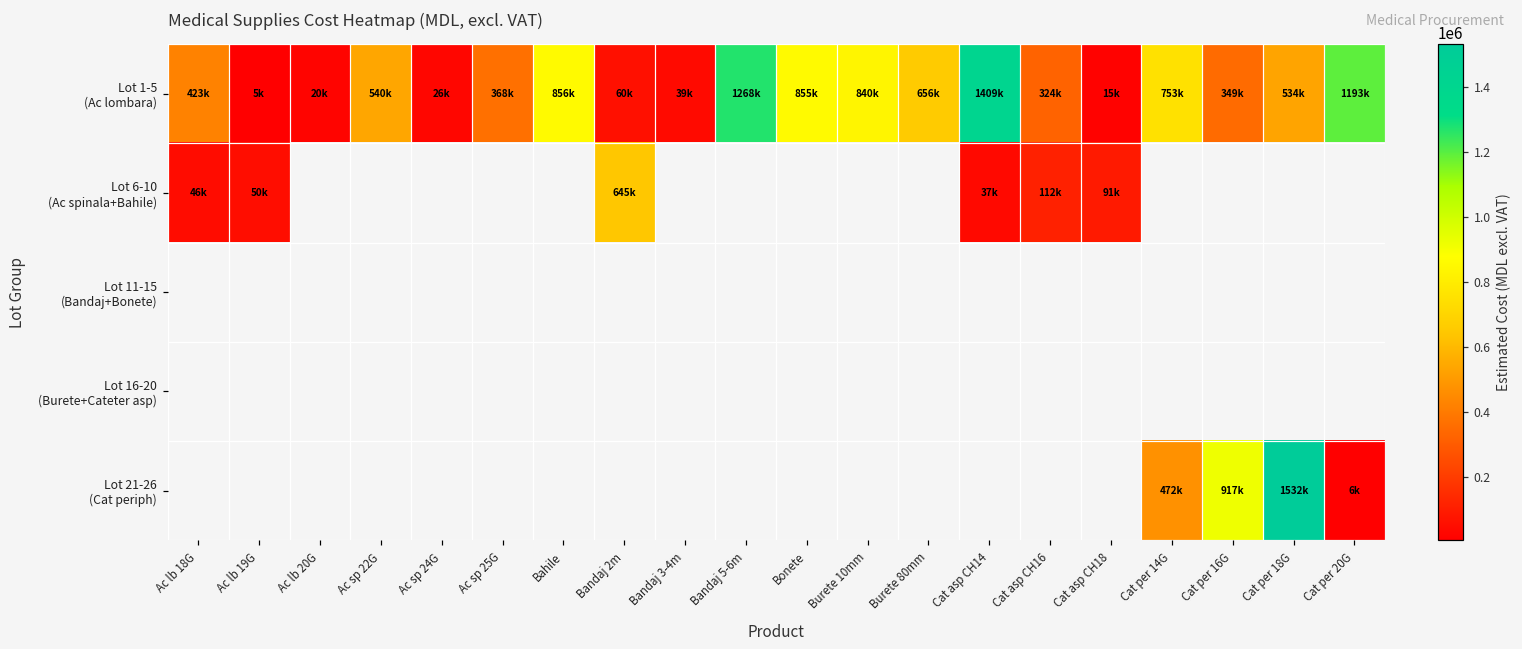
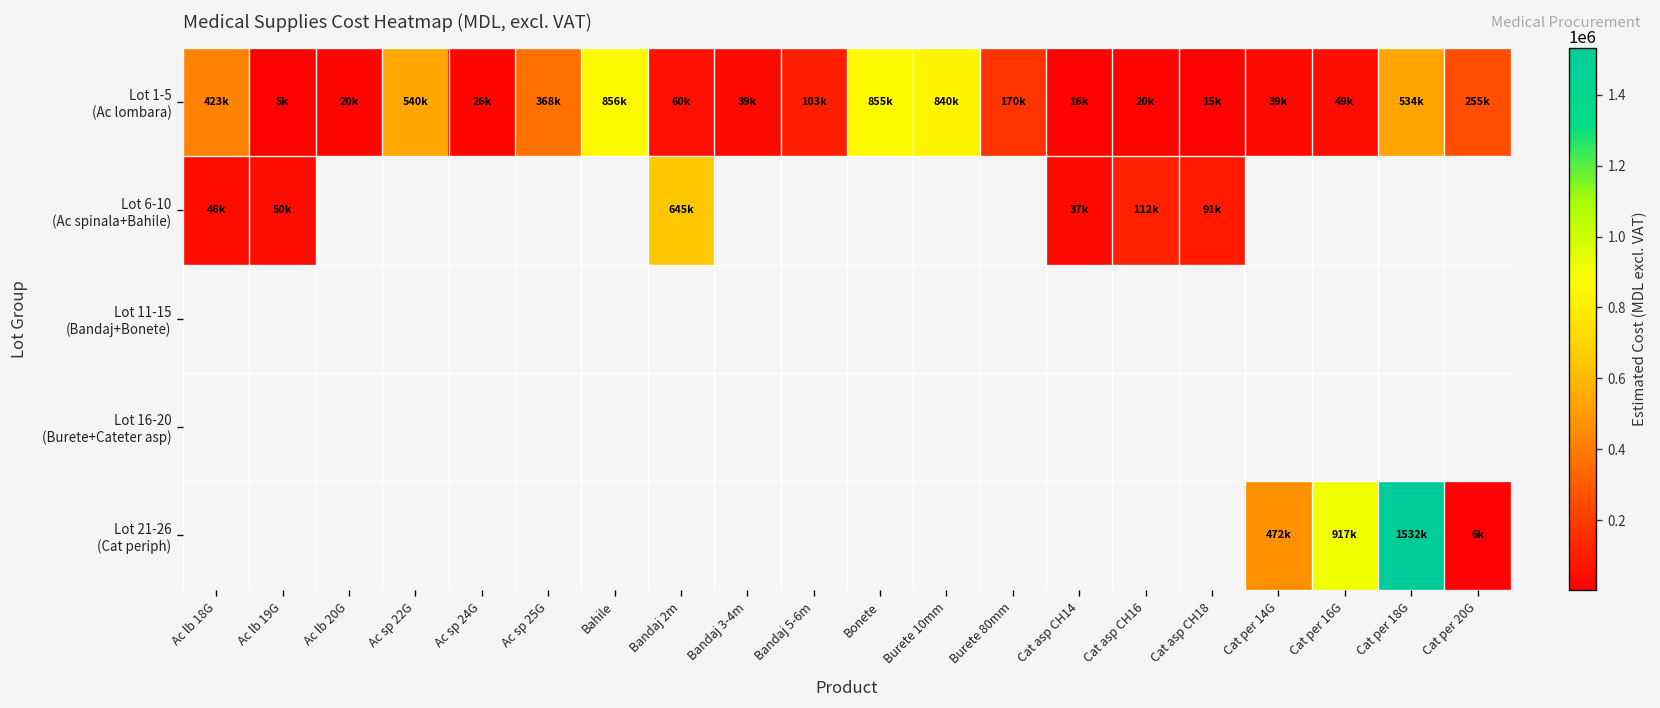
  {
    "Lot 1-5 (Ac lombara)": {
      "Ac lb 18G": "423k",
      "Ac lb 19G": "5k",
      "Ac lb 20G": "20k",
      "Ac sp 22G": "540k",
      "Ac sp 24G": "26k",
      "Ac sp 25G": "368k",
      "Bahile": "856k",
      "Bandaj 2m": "60k",
      "Bandaj 3-4m": "39k",
-     "Bandaj 5-6m": "1268k",
+     "Bandaj 5-6m": "103k",
      "Bonete": "855k",
      "Burete 10mm": "840k",
-     "Burete 80mm": "656k",
-     "Cat asp CH14": "1409k",
-     "Cat asp CH16": "324k",
+     "Burete 80mm": "170k",
+     "Cat asp CH14": "16k",
+     "Cat asp CH16": "20k",
      "Cat asp CH18": "15k",
-     "Cat per 14G": "753k",
-     "Cat per 16G": "349k",
+     "Cat per 14G": "39k",
+     "Cat per 16G": "49k",
      "Cat per 18G": "534k",
-     "Cat per 20G": "1193k"
+     "Cat per 20G": "255k"
    },
    "Lot 6-10 (Ac spinala+Bahile)": {
      "Ac lb 18G": "46k",
      "Ac lb 19G": "50k",
      "Bandaj 2m": "645k",
      "Cat asp CH14": "37k",
      "Cat asp CH16": "112k",
      "Cat asp CH18": "91k"
    },
    "Lot 21-26 (Cat periph)": {
      "Cat per 14G": "472k",
      "Cat per 16G": "917k",
      "Cat per 18G": "1532k",
      "Cat per 20G": "6k"
    }
  }
